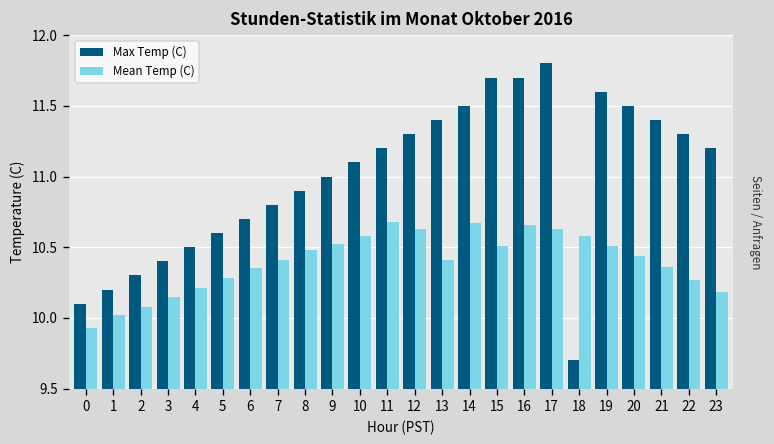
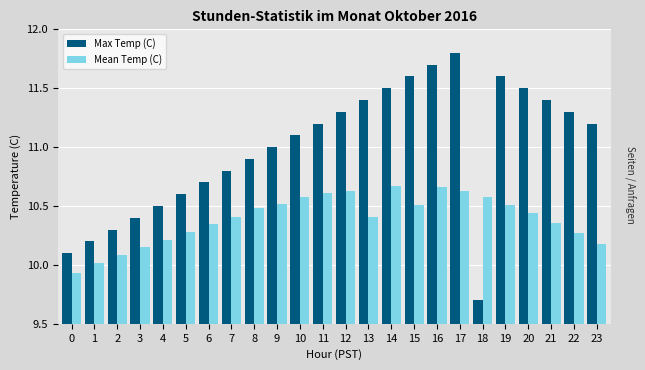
  {
    "Max Temp (C)": {
      "0": 10.1,
      "1": 10.2,
      "2": 10.3,
      "3": 10.4,
      "4": 10.5,
      "5": 10.6,
      "6": 10.7,
      "7": 10.8,
      "8": 10.9,
      "9": 11.0,
      "10": 11.1,
      "11": 11.2,
      "12": 11.3,
      "13": 11.4,
      "14": 11.5,
-     "15": 11.7,
+     "15": 11.6,
      "16": 11.7,
      "17": 11.8,
      "18": 9.7,
      "19": 11.6,
      "20": 11.5,
      "21": 11.4,
      "22": 11.3,
      "23": 11.2
    },
    "Mean Temp (C)": {
      "0": 9.93,
      "1": 10.02,
      "2": 10.08,
      "3": 10.15,
      "4": 10.21,
      "5": 10.28,
      "6": 10.35,
      "7": 10.41,
      "8": 10.48,
      "9": 10.52,
      "10": 10.58,
-     "11": 10.68,
+     "11": 10.61,
      "12": 10.63,
      "13": 10.41,
      "14": 10.67,
      "15": 10.51,
      "16": 10.66,
      "17": 10.63,
      "18": 10.58,
      "19": 10.51,
      "20": 10.44,
      "21": 10.36,
      "22": 10.27,
      "23": 10.18
    }
  }
